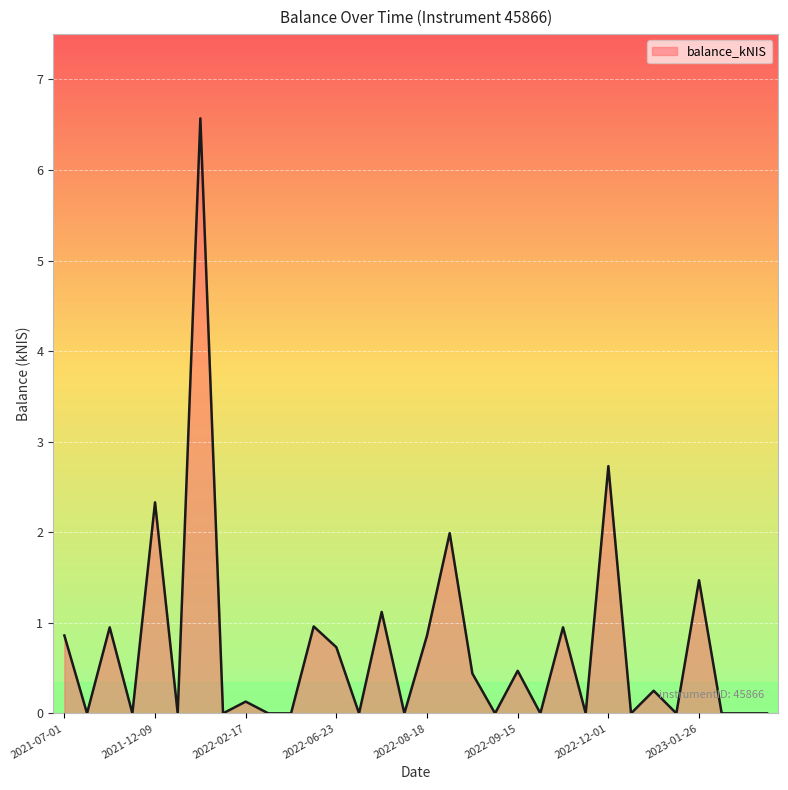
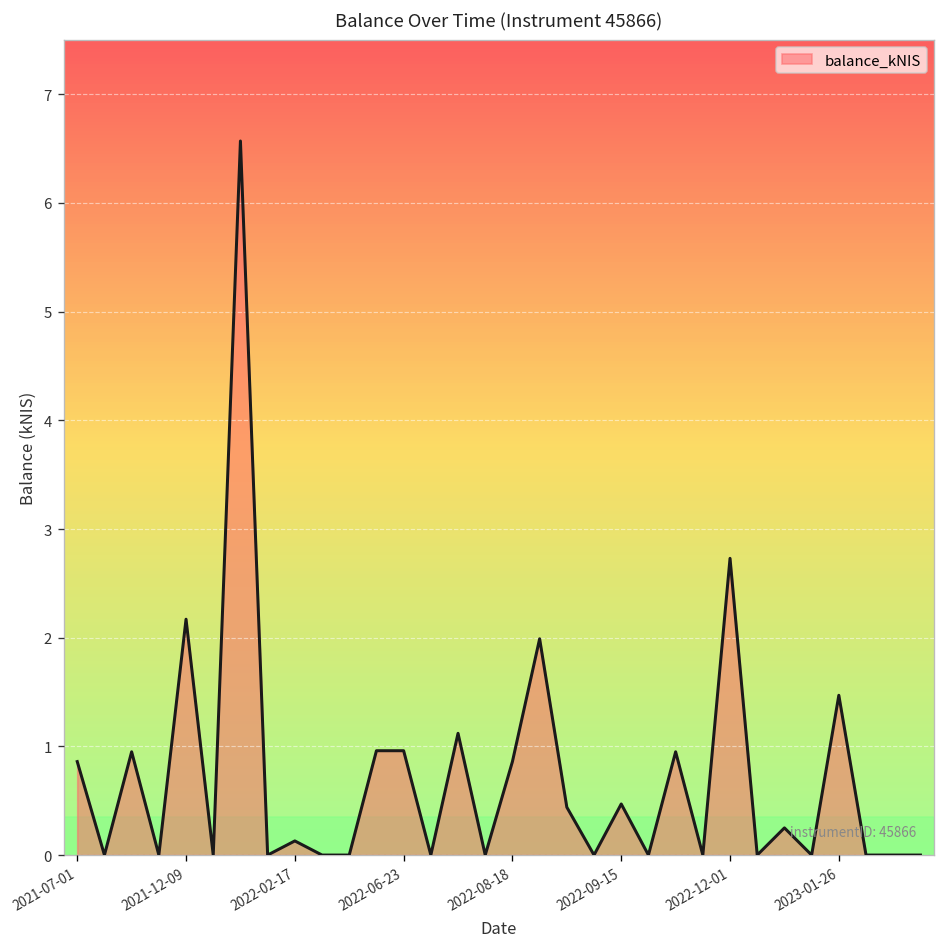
  {
    "2021-07-01": 0.9,
-   "2021-12-09": 2.3,
-   "2022-06-23": 0.7,
+   "2021-12-09": 2.2,
+   "2022-06-23": 1.0,
    "2022-08-18": 0.9,
    "2022-09-15": 0.5,
    "2022-12-01": 2.7,
    "2023-01-26": 1.5
  }
